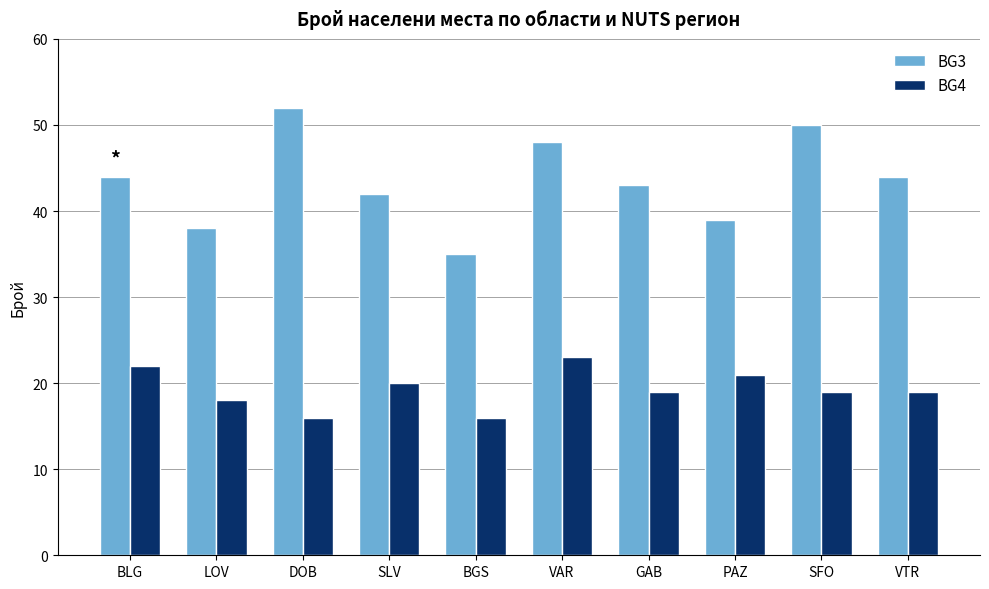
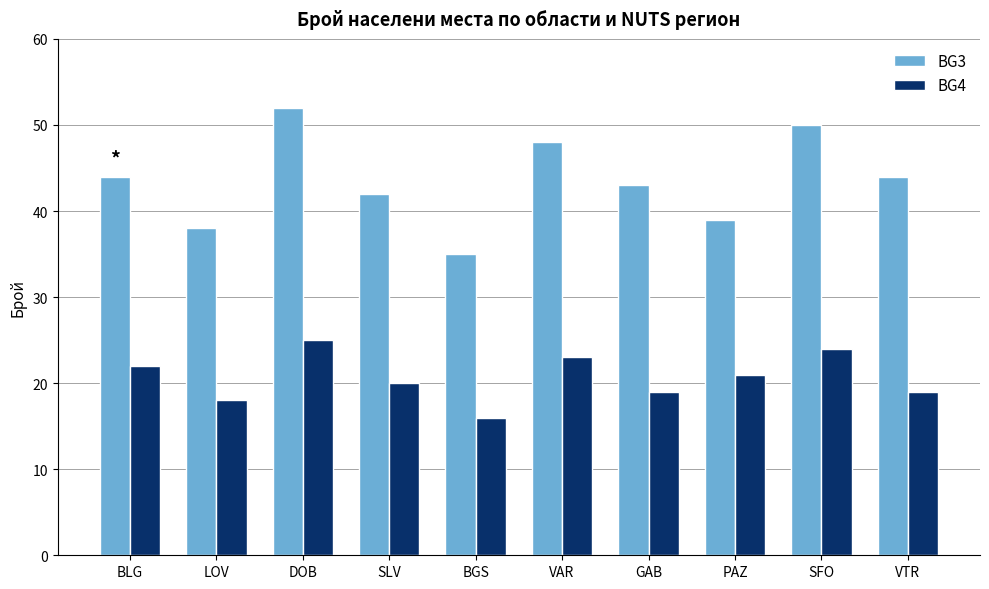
  {
    "BG3": {
      "BLG": 44,
      "LOV": 38,
      "DOB": 52,
      "SLV": 42,
      "BGS": 35,
      "VAR": 48,
      "GAB": 43,
      "PAZ": 39,
      "SFO": 50,
      "VTR": 44
    },
    "BG4": {
      "BLG": 22,
      "LOV": 18,
-     "DOB": 16,
+     "DOB": 25,
      "SLV": 20,
      "BGS": 16,
      "VAR": 23,
      "GAB": 19,
      "PAZ": 21,
-     "SFO": 19,
+     "SFO": 24,
      "VTR": 19
    }
  }
